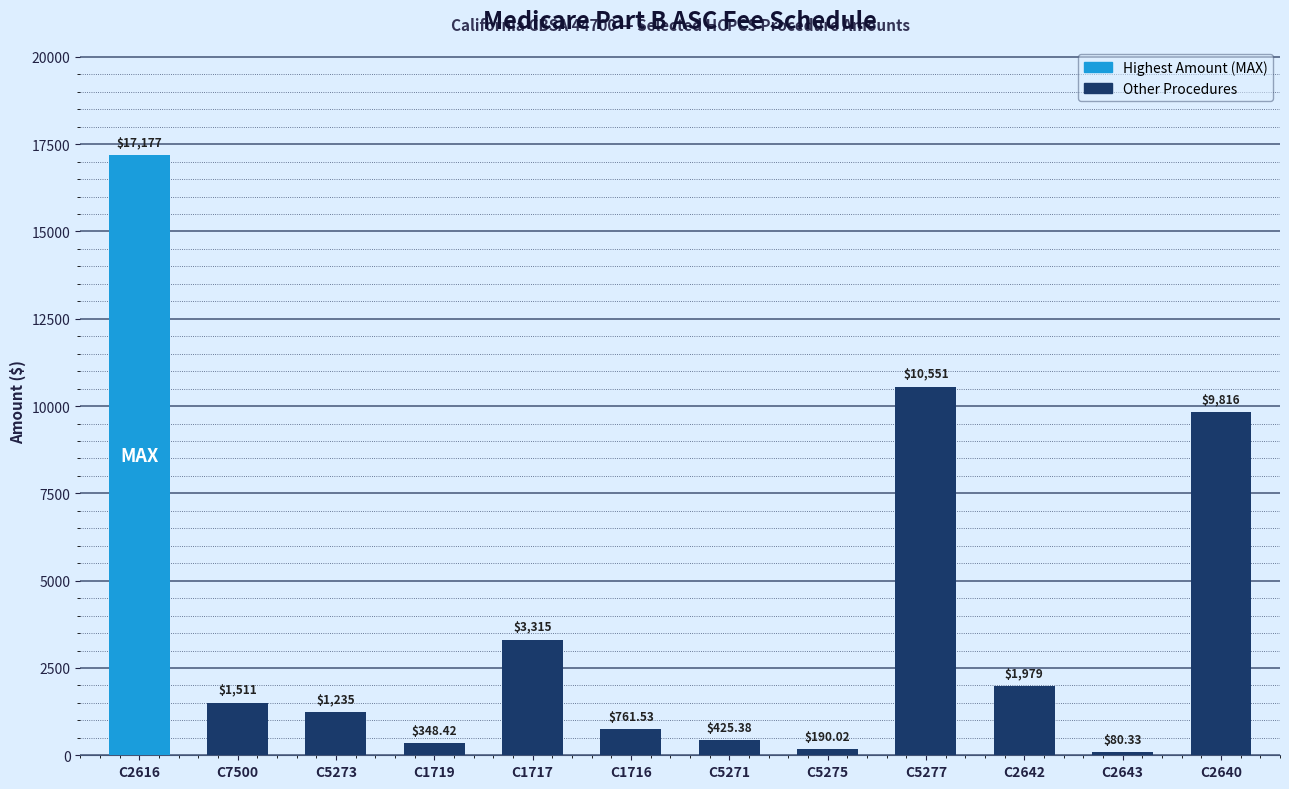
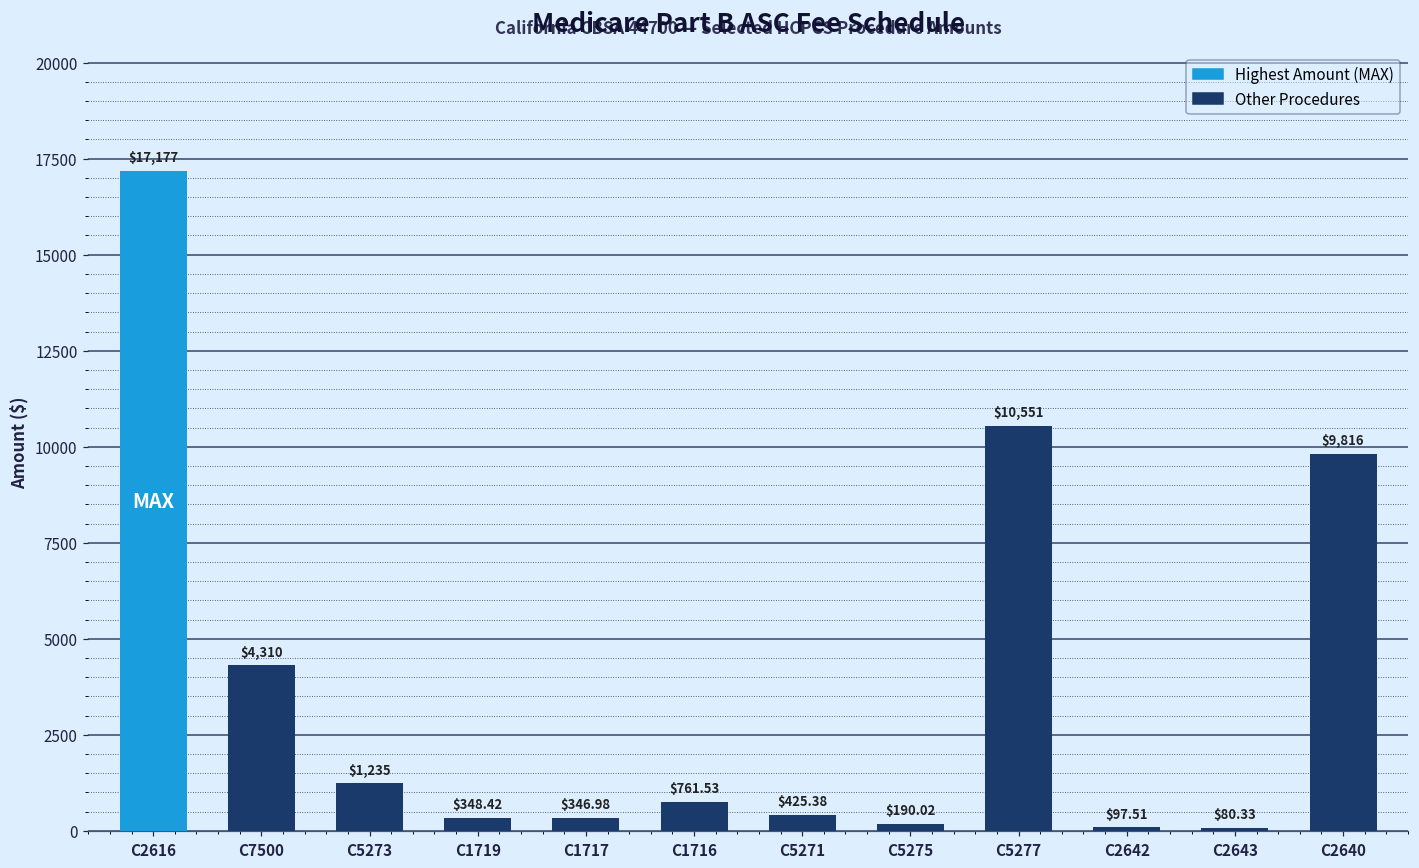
  {
    "C2616": "$17,177",
-   "C7500": "$1,511",
+   "C7500": "$4,310",
    "C5273": "$1,235",
    "C1719": "$348.42",
-   "C1717": "$3,315",
+   "C1717": "$346.98",
    "C1716": "$761.53",
    "C5271": "$425.38",
    "C5275": "$190.02",
    "C5277": "$10,551",
-   "C2642": "$1,979",
+   "C2642": "$97.51",
    "C2643": "$80.33",
    "C2640": "$9,816"
  }
